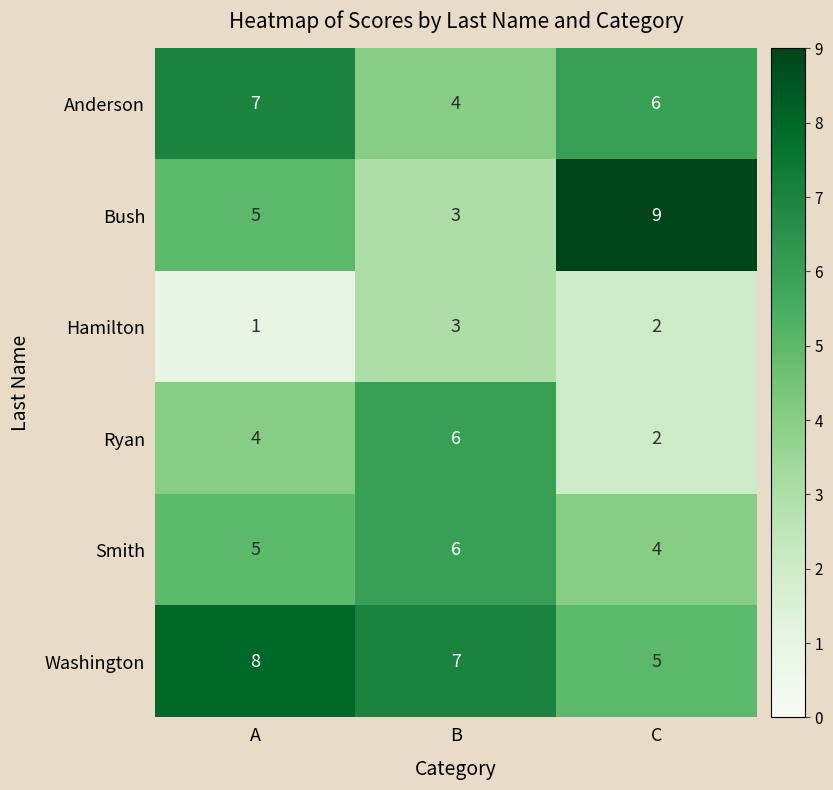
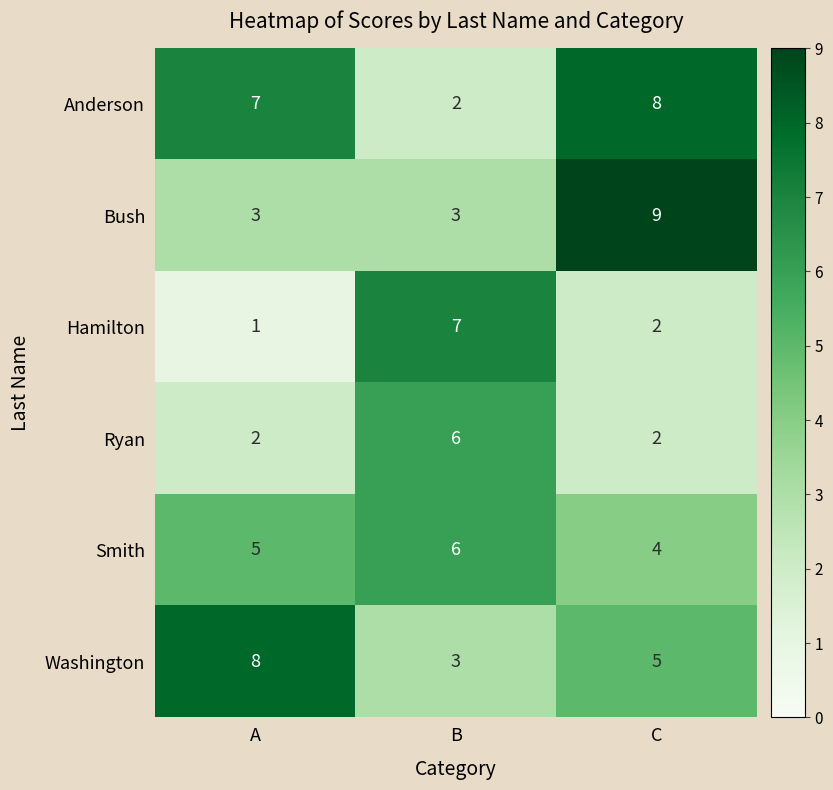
  {
    "Anderson": {
      "A": 7,
-     "B": 4,
-     "C": 6
+     "B": 2,
+     "C": 8
    },
    "Bush": {
-     "A": 5,
+     "A": 3,
      "B": 3,
      "C": 9
    },
    "Hamilton": {
      "A": 1,
-     "B": 3,
+     "B": 7,
      "C": 2
    },
    "Ryan": {
-     "A": 4,
+     "A": 2,
      "B": 6,
      "C": 2
    },
    "Smith": {
      "A": 5,
      "B": 6,
      "C": 4
    },
    "Washington": {
      "A": 8,
-     "B": 7,
+     "B": 3,
      "C": 5
    }
  }
